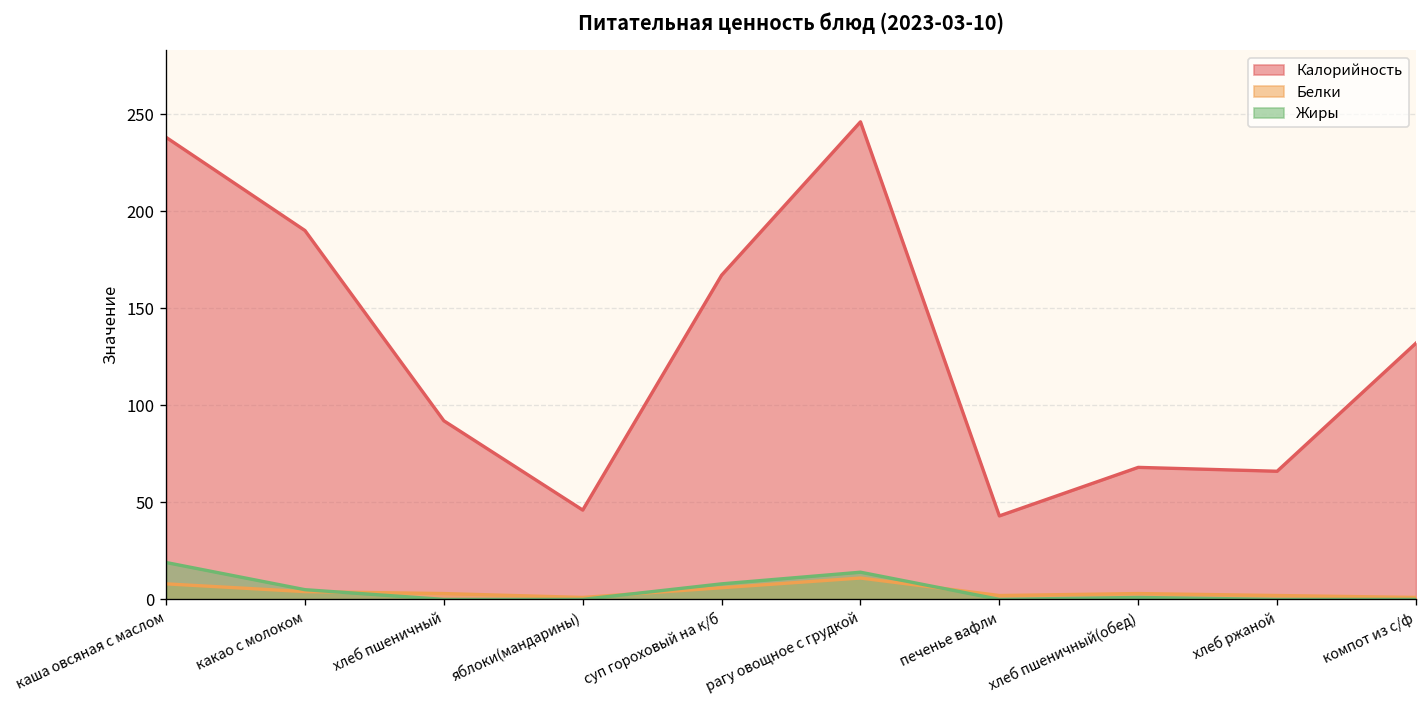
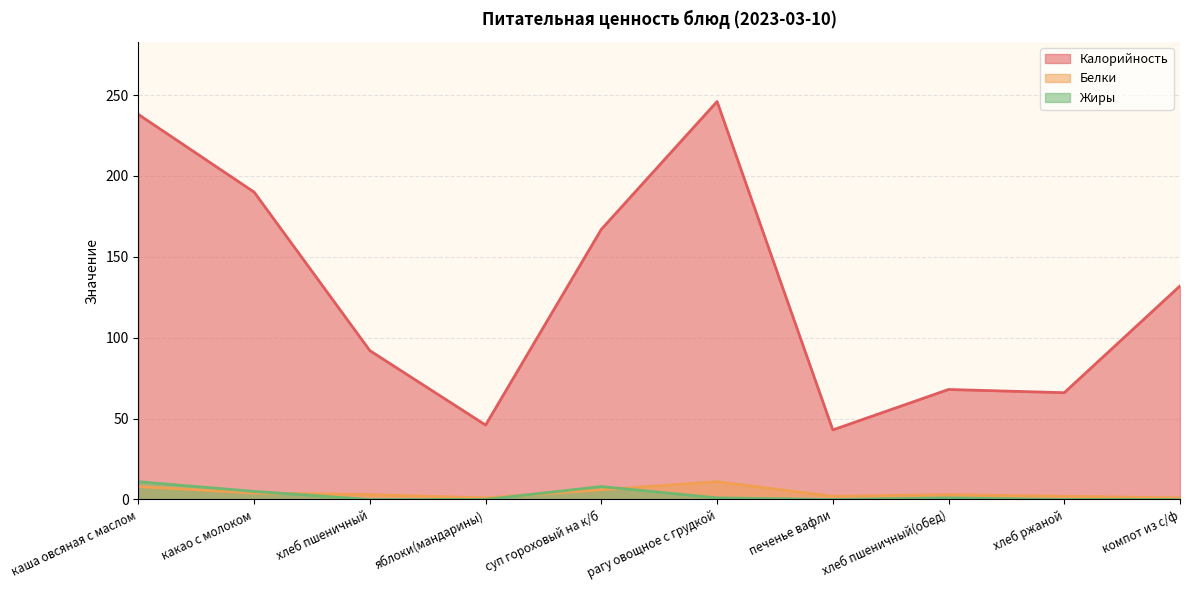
  {
    "Жиры": {
-     "каша овсяная с маслом": 19,
+     "каша овсяная с маслом": 11,
      "хлеб пшеничный": 0,
      "суп гороховый на к/б": 8,
-     "рагу овощное с грудкой": 14,
+     "рагу овощное с грудкой": 1,
      "печенье вафли": 0,
      "хлеб пшеничный(обед)": 1,
      "хлеб ржаной": 0
    }
  }
